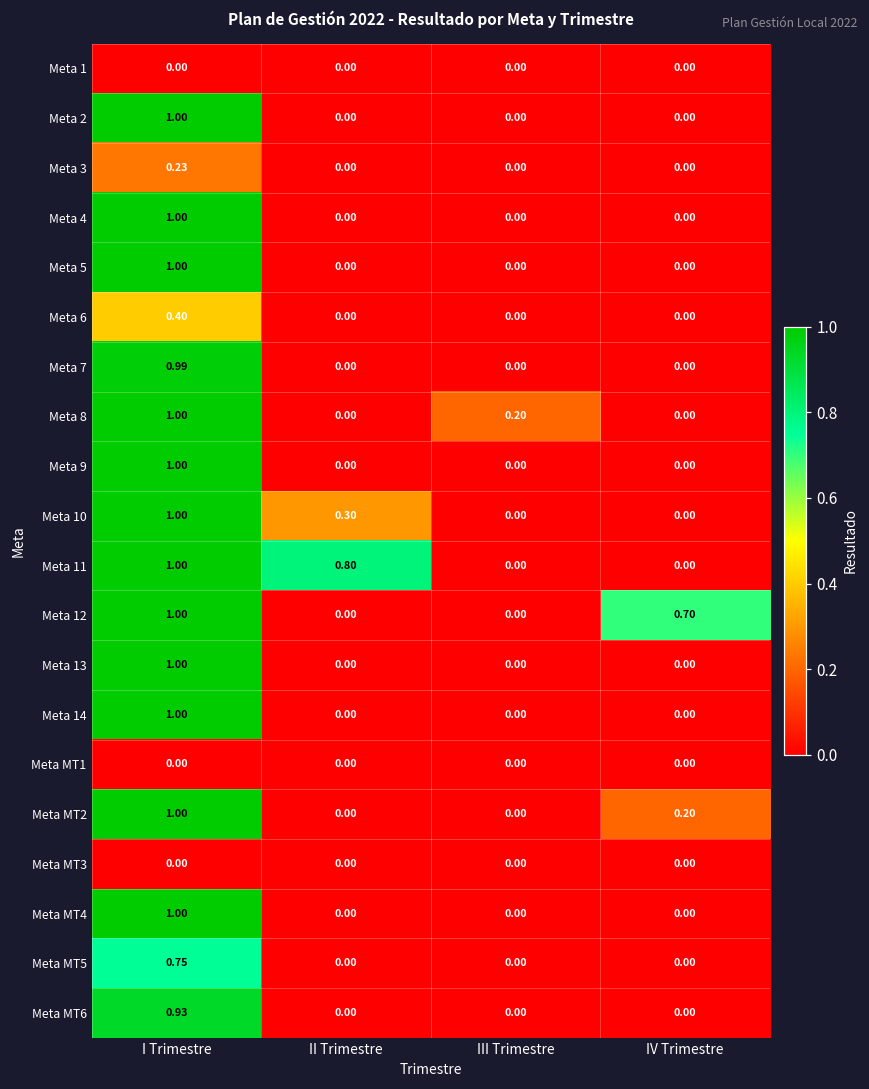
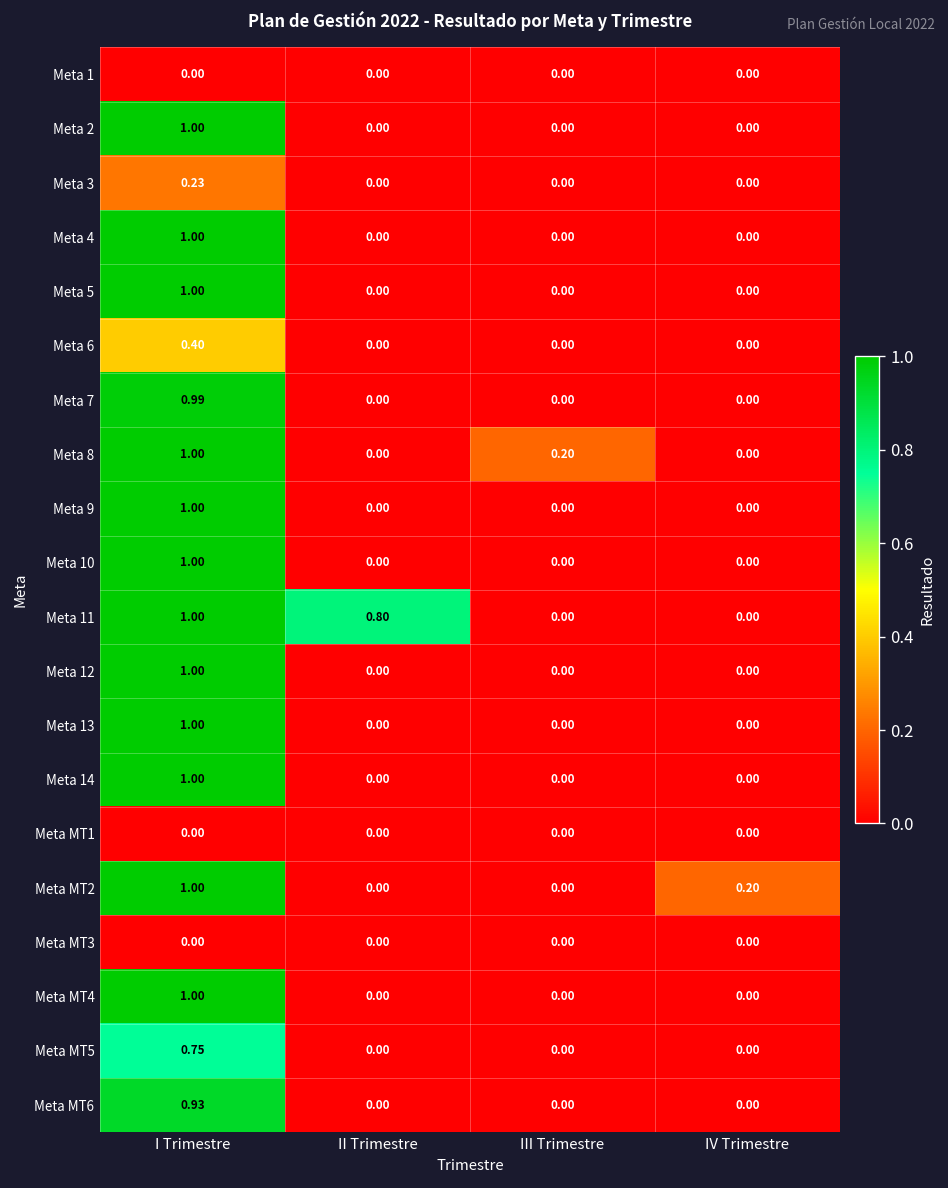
  {
    "Meta 1": {
      "I Trimestre": 0.00,
      "II Trimestre": 0.00,
      "III Trimestre": 0.00,
      "IV Trimestre": 0.00
    },
    "Meta 2": {
      "I Trimestre": 1.00,
      "II Trimestre": 0.00,
      "III Trimestre": 0.00,
      "IV Trimestre": 0.00
    },
    "Meta 3": {
      "I Trimestre": 0.23,
      "II Trimestre": 0.00,
      "III Trimestre": 0.00,
      "IV Trimestre": 0.00
    },
    "Meta 4": {
      "I Trimestre": 1.00,
      "II Trimestre": 0.00,
      "III Trimestre": 0.00,
      "IV Trimestre": 0.00
    },
    "Meta 5": {
      "I Trimestre": 1.00,
      "II Trimestre": 0.00,
      "III Trimestre": 0.00,
      "IV Trimestre": 0.00
    },
    "Meta 6": {
      "I Trimestre": 0.40,
      "II Trimestre": 0.00,
      "III Trimestre": 0.00,
      "IV Trimestre": 0.00
    },
    "Meta 7": {
      "I Trimestre": 0.99,
      "II Trimestre": 0.00,
      "III Trimestre": 0.00,
      "IV Trimestre": 0.00
    },
    "Meta 8": {
      "I Trimestre": 1.00,
      "II Trimestre": 0.00,
      "III Trimestre": 0.20,
      "IV Trimestre": 0.00
    },
    "Meta 9": {
      "I Trimestre": 1.00,
      "II Trimestre": 0.00,
      "III Trimestre": 0.00,
      "IV Trimestre": 0.00
    },
    "Meta 10": {
      "I Trimestre": 1.00,
-     "II Trimestre": 0.30,
+     "II Trimestre": 0.00,
      "III Trimestre": 0.00,
      "IV Trimestre": 0.00
    },
    "Meta 11": {
      "I Trimestre": 1.00,
      "II Trimestre": 0.80,
      "III Trimestre": 0.00,
      "IV Trimestre": 0.00
    },
    "Meta 12": {
      "I Trimestre": 1.00,
      "II Trimestre": 0.00,
      "III Trimestre": 0.00,
-     "IV Trimestre": 0.70
+     "IV Trimestre": 0.00
    },
    "Meta 13": {
      "I Trimestre": 1.00,
      "II Trimestre": 0.00,
      "III Trimestre": 0.00,
      "IV Trimestre": 0.00
    },
    "Meta 14": {
      "I Trimestre": 1.00,
      "II Trimestre": 0.00,
      "III Trimestre": 0.00,
      "IV Trimestre": 0.00
    },
    "Meta MT1": {
      "I Trimestre": 0.00,
      "II Trimestre": 0.00,
      "III Trimestre": 0.00,
      "IV Trimestre": 0.00
    },
    "Meta MT2": {
      "I Trimestre": 1.00,
      "II Trimestre": 0.00,
      "III Trimestre": 0.00,
      "IV Trimestre": 0.20
    },
    "Meta MT3": {
      "I Trimestre": 0.00,
      "II Trimestre": 0.00,
      "III Trimestre": 0.00,
      "IV Trimestre": 0.00
    },
    "Meta MT4": {
      "I Trimestre": 1.00,
      "II Trimestre": 0.00,
      "III Trimestre": 0.00,
      "IV Trimestre": 0.00
    },
    "Meta MT5": {
      "I Trimestre": 0.75,
      "II Trimestre": 0.00,
      "III Trimestre": 0.00,
      "IV Trimestre": 0.00
    },
    "Meta MT6": {
      "I Trimestre": 0.93,
      "II Trimestre": 0.00,
      "III Trimestre": 0.00,
      "IV Trimestre": 0.00
    }
  }
